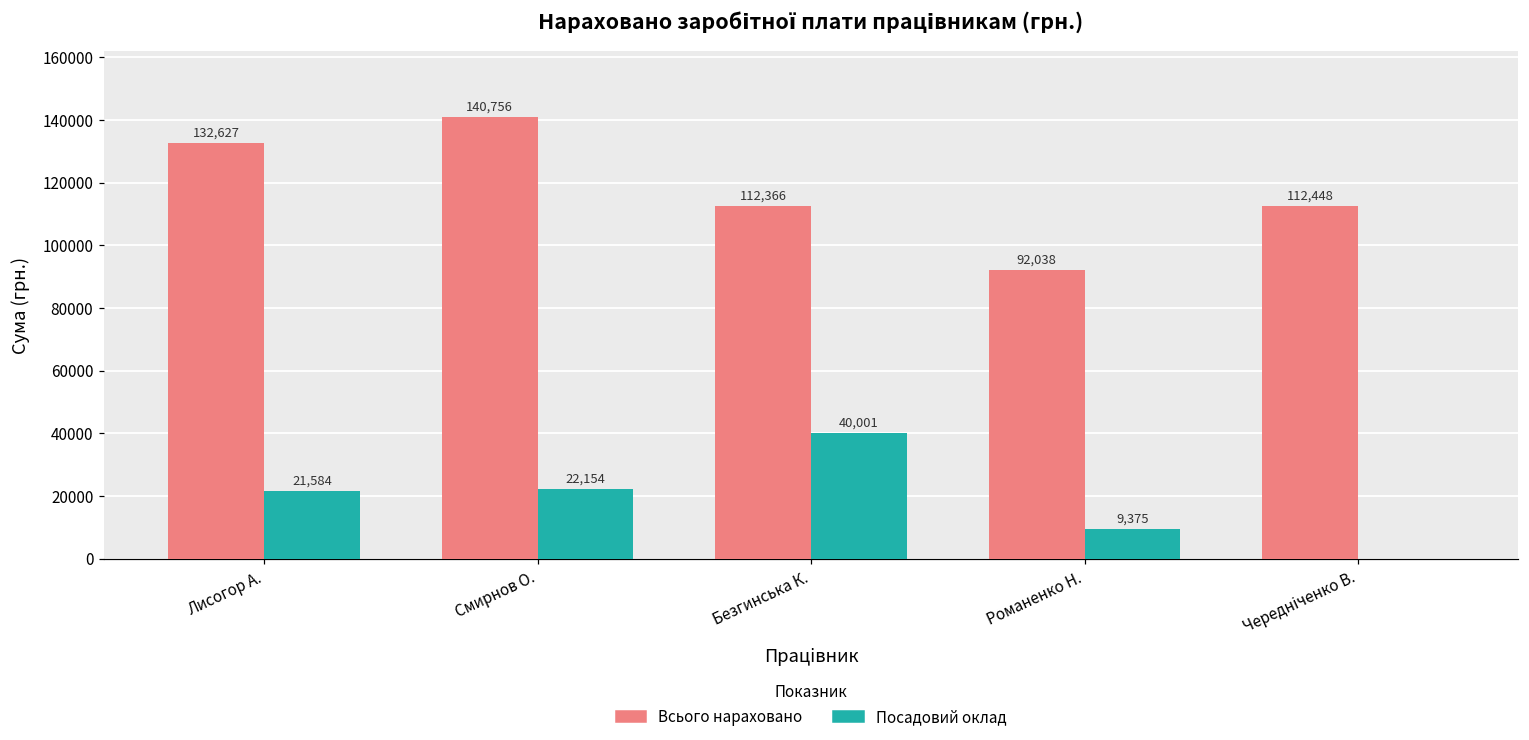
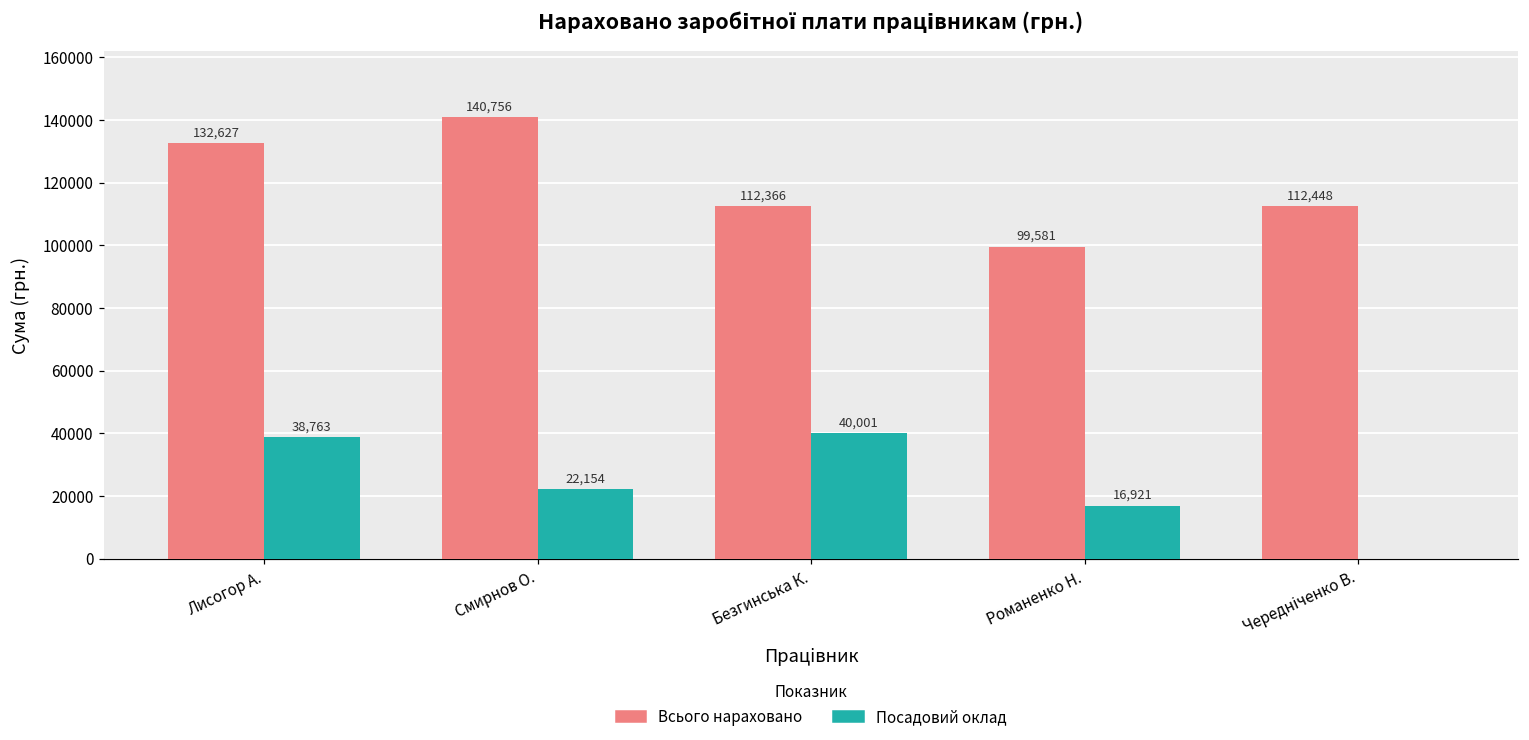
  {
    "Всього нараховано": {
      "Лисогор А.": "132,627",
      "Смирнов О.": "140,756",
      "Безгинська К.": "112,366",
-     "Романенко Н.": "92,038",
+     "Романенко Н.": "99,581",
      "Чередніченко В.": "112,448"
    },
    "Посадовий оклад": {
-     "Лисогор А.": "21,584",
+     "Лисогор А.": "38,763",
      "Смирнов О.": "22,154",
      "Безгинська К.": "40,001",
-     "Романенко Н.": "9,375"
+     "Романенко Н.": "16,921"
    }
  }
